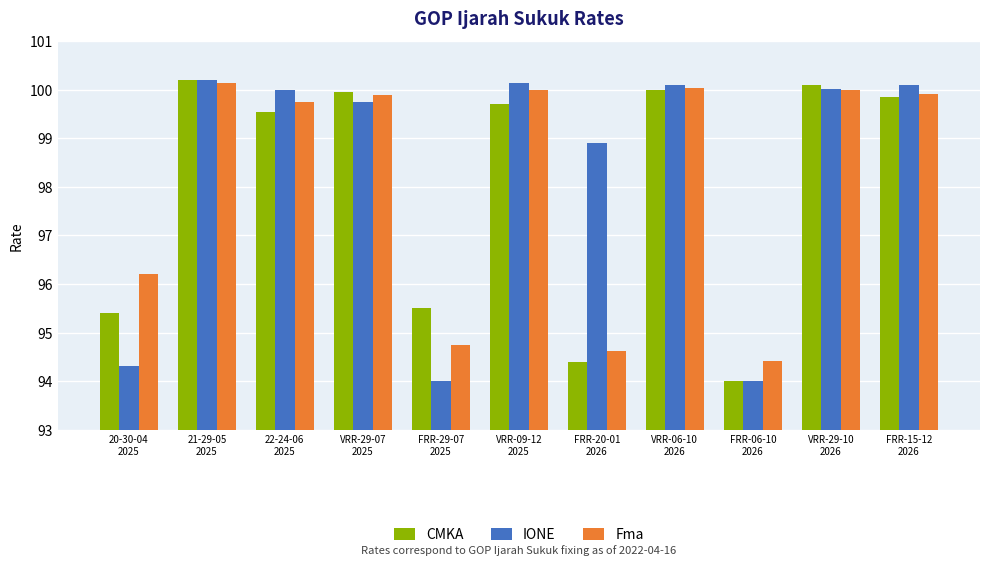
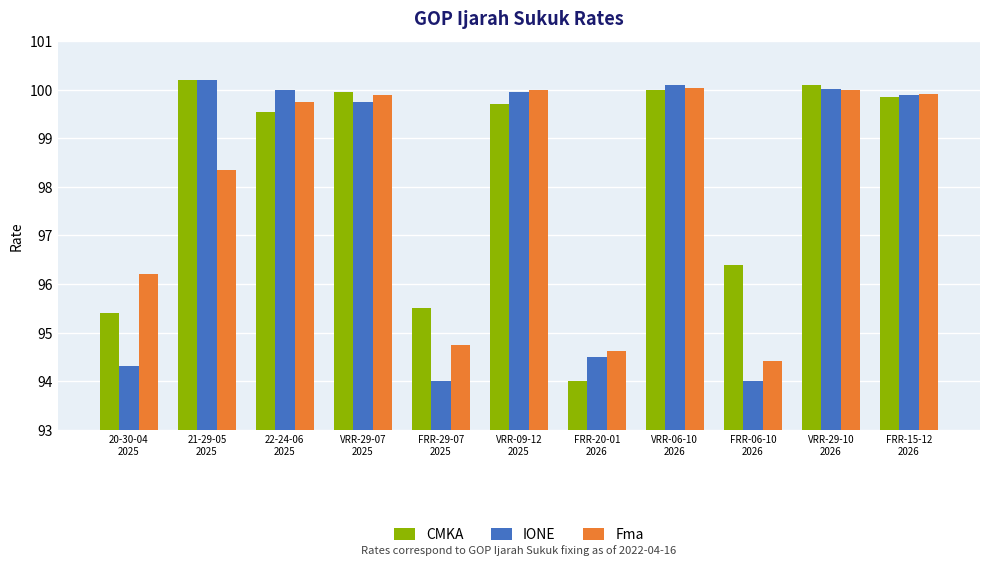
  {
    "CMKA": {
      "20-30-04 2025": 95.4,
      "21-29-05 2025": 100.2,
      "22-24-06 2025": 99.6,
      "VRR-29-07 2025": 100.0,
      "FRR-29-07 2025": 95.5,
      "VRR-09-12 2025": 99.7,
-     "FRR-20-01 2026": 94.4,
+     "FRR-20-01 2026": 94.0,
      "VRR-06-10 2026": 100.0,
-     "FRR-06-10 2026": 94.0,
+     "FRR-06-10 2026": 96.4,
      "VRR-29-10 2026": 100.1,
      "FRR-15-12 2026": 99.9
    },
    "IONE": {
      "20-30-04 2025": 94.3,
      "21-29-05 2025": 100.2,
      "22-24-06 2025": 100.0,
      "VRR-29-07 2025": 99.8,
      "FRR-29-07 2025": 94.0,
-     "VRR-09-12 2025": 100.1,
-     "FRR-20-01 2026": 98.9,
+     "VRR-09-12 2025": 100.0,
+     "FRR-20-01 2026": 94.5,
      "VRR-06-10 2026": 100.1,
      "FRR-06-10 2026": 94.0,
      "VRR-29-10 2026": 100.0,
-     "FRR-15-12 2026": 100.1
+     "FRR-15-12 2026": 99.9
    },
    "Fma": {
      "20-30-04 2025": 96.2,
-     "21-29-05 2025": 100.1,
+     "21-29-05 2025": 98.4,
      "22-24-06 2025": 99.8,
      "VRR-29-07 2025": 99.9,
      "FRR-29-07 2025": 94.8,
      "VRR-09-12 2025": 100.0,
      "FRR-20-01 2026": 94.6,
      "VRR-06-10 2026": 100.0,
      "FRR-06-10 2026": 94.4,
      "VRR-29-10 2026": 100.0,
      "FRR-15-12 2026": 99.9
    }
  }
